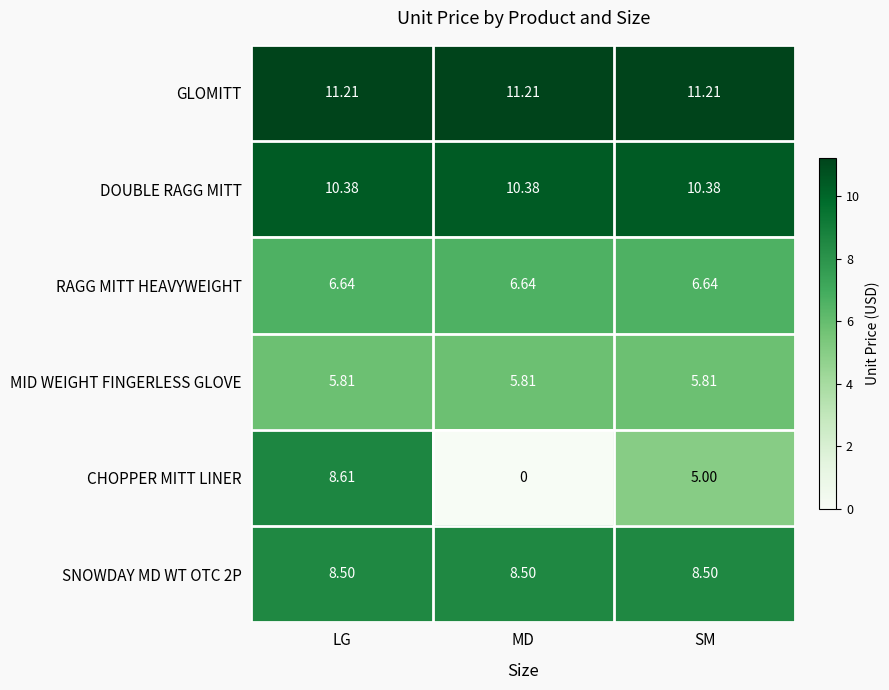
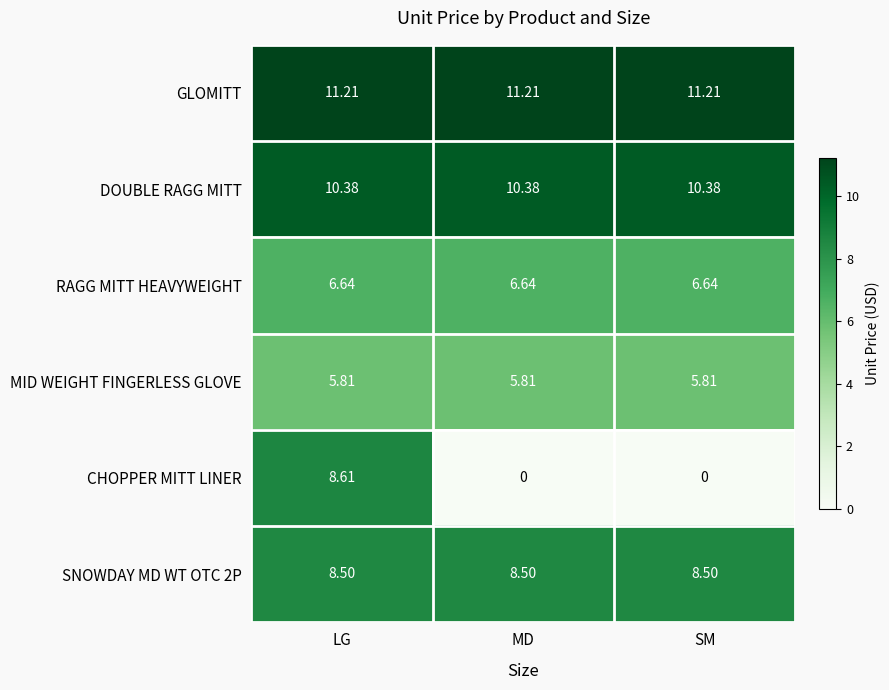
  {
    "GLOMITT": {
      "LG": 11.21,
      "MD": 11.21,
      "SM": 11.21
    },
    "DOUBLE RAGG MITT": {
      "LG": 10.38,
      "MD": 10.38,
      "SM": 10.38
    },
    "RAGG MITT HEAVYWEIGHT": {
      "LG": 6.64,
      "MD": 6.64,
      "SM": 6.64
    },
    "MID WEIGHT FINGERLESS GLOVE": {
      "LG": 5.81,
      "MD": 5.81,
      "SM": 5.81
    },
    "CHOPPER MITT LINER": {
      "LG": 8.61,
      "MD": 0,
-     "SM": 5.00
+     "SM": 0
    },
    "SNOWDAY MD WT OTC 2P": {
      "LG": 8.50,
      "MD": 8.50,
      "SM": 8.50
    }
  }
